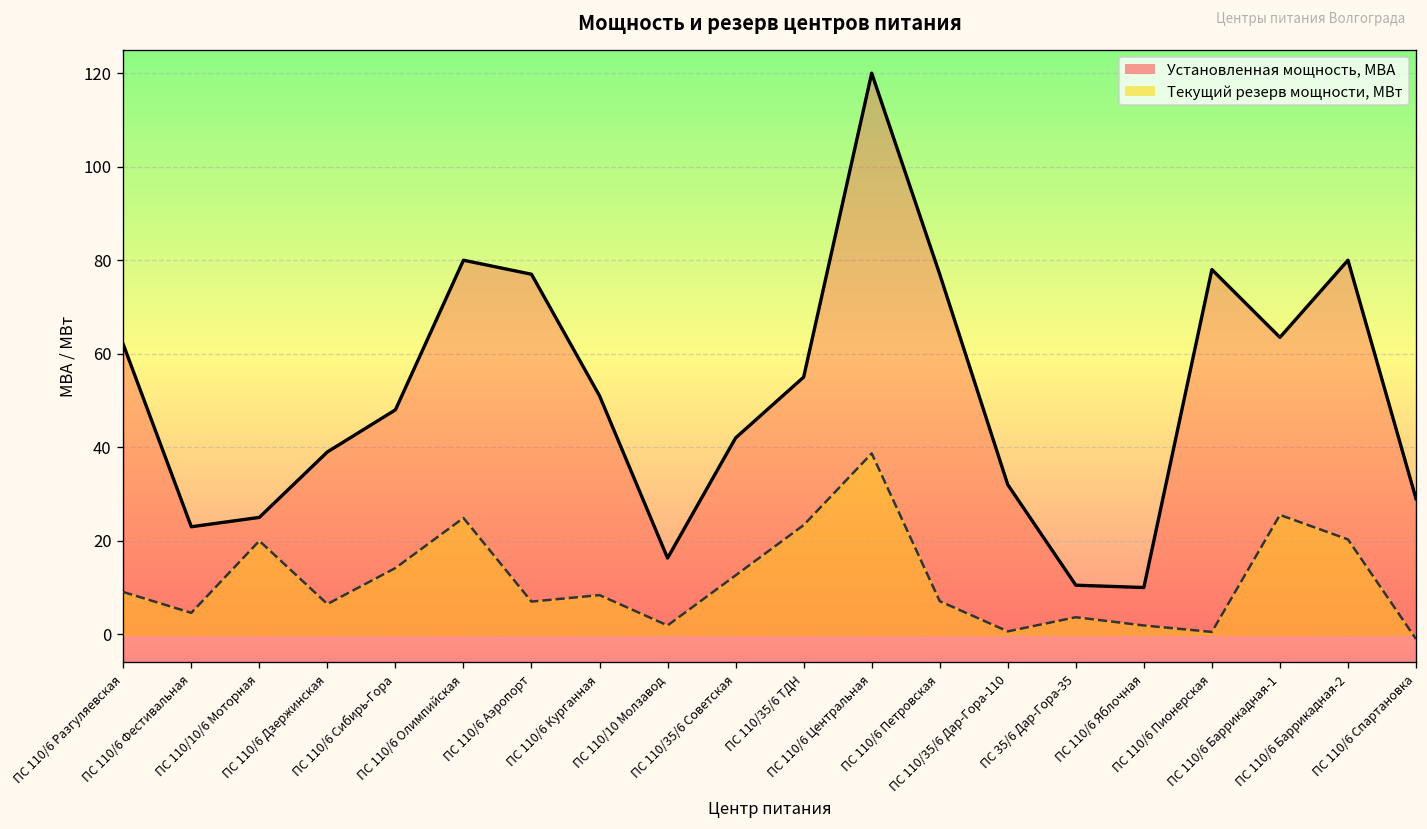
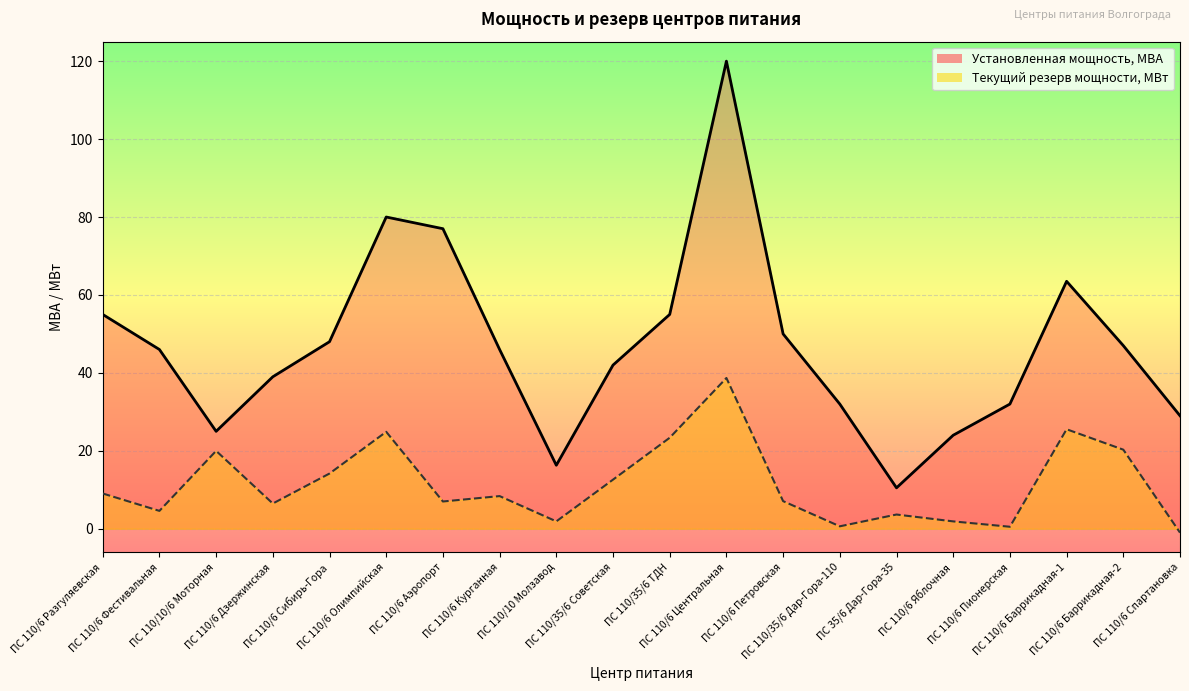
  {
    "Установленная мощность, МВА": {
-     "ПС 110/6 Разгуляевская": 62,
-     "ПС 110/6 Фестивальная": 23,
+     "ПС 110/6 Разгуляевская": 55,
+     "ПС 110/6 Фестивальная": 46,
      "ПС 110/10/6 Моторная": 25,
      "ПС 110/6 Дзержинская": 39,
      "ПС 110/6 Сибирь-Гора": 48,
      "ПС 110/6 Олимпийская": 80,
      "ПС 110/6 Аэропорт": 77,
-     "ПС 110/6 Курганная": 51,
+     "ПС 110/6 Курганная": 46,
      "ПС 110/10 Молзавод": 16,
      "ПС 110/35/6 Советская": 42,
      "ПС 110/35/6 ТДН": 55,
      "ПС 110/6 Центральная": 120,
-     "ПС 110/6 Петровская": 77,
+     "ПС 110/6 Петровская": 50,
      "ПС 110/35/6 Дар-Гора-110": 32,
      "ПС 35/6 Дар-Гора-35": 11,
-     "ПС 110/6 Яблочная": 10,
-     "ПС 110/6 Пионерская": 78,
+     "ПС 110/6 Яблочная": 24,
+     "ПС 110/6 Пионерская": 32,
      "ПС 110/6 Баррикадная-1": 64,
-     "ПС 110/6 Баррикадная-2": 80,
+     "ПС 110/6 Баррикадная-2": 47,
      "ПС 110/6 Спартановка": 29
    }
  }
